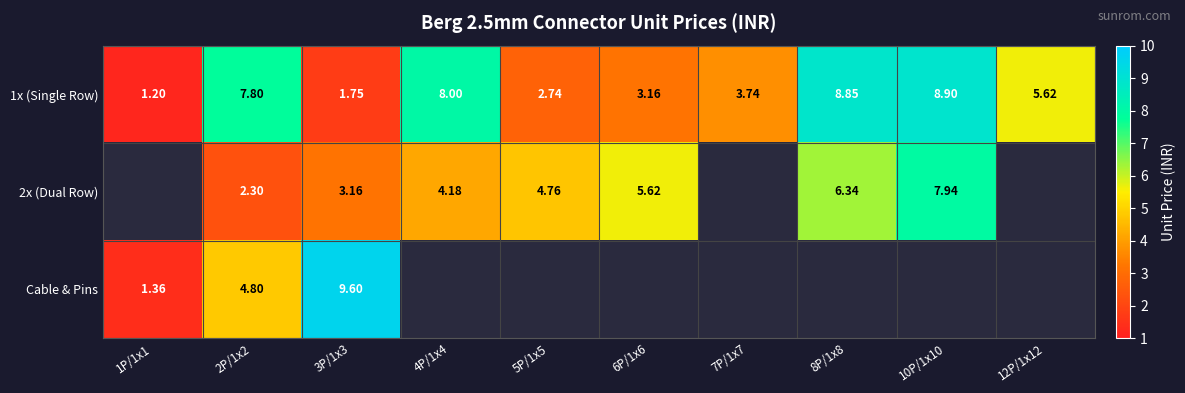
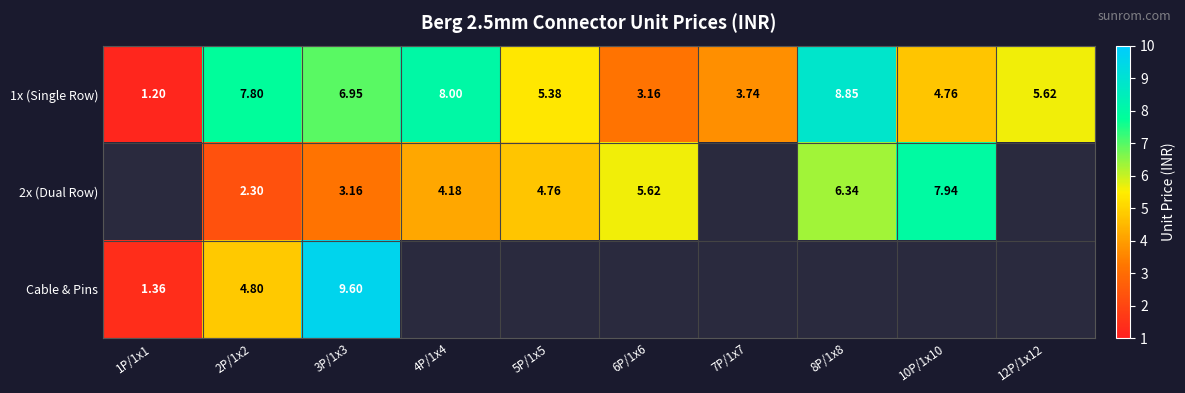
  {
    "1x (Single Row)": {
      "1P/1x1": 1.20,
      "2P/1x2": 7.80,
-     "3P/1x3": 1.75,
+     "3P/1x3": 6.95,
      "4P/1x4": 8.00,
-     "5P/1x5": 2.74,
+     "5P/1x5": 5.38,
      "6P/1x6": 3.16,
      "7P/1x7": 3.74,
      "8P/1x8": 8.85,
-     "10P/1x10": 8.90,
+     "10P/1x10": 4.76,
      "12P/1x12": 5.62
    },
    "2x (Dual Row)": {
      "2P/1x2": 2.30,
      "3P/1x3": 3.16,
      "4P/1x4": 4.18,
      "5P/1x5": 4.76,
      "6P/1x6": 5.62,
      "8P/1x8": 6.34,
      "10P/1x10": 7.94
    },
    "Cable & Pins": {
      "1P/1x1": 1.36,
      "2P/1x2": 4.80,
      "3P/1x3": 9.60
    }
  }
